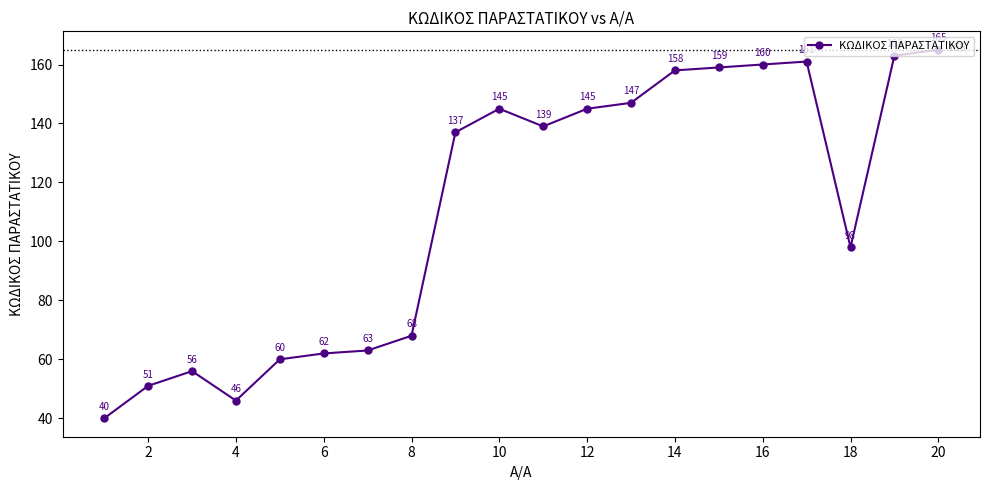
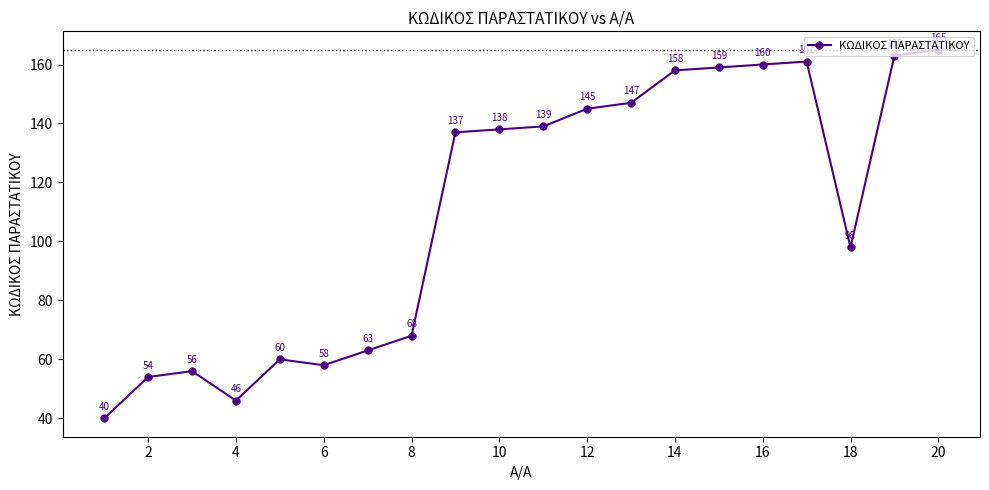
  {
-   "2": 51,
+   "2": 54,
    "4": 46,
-   "6": 62,
+   "6": 58,
    "8": 68,
-   "10": 145,
+   "10": 138,
    "12": 145,
    "14": 158,
    "16": 160,
    "18": 98
  }
